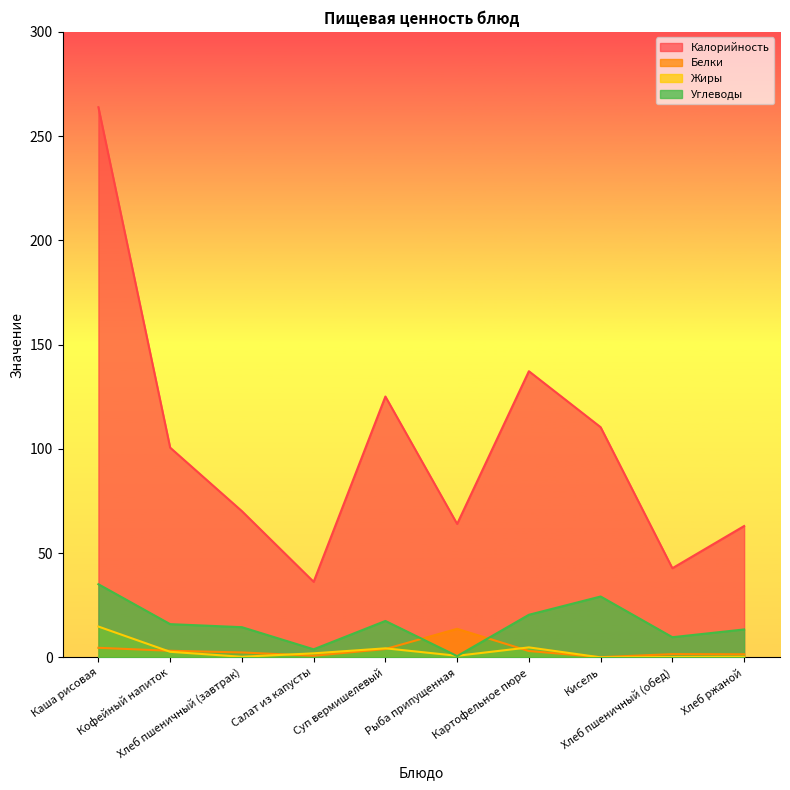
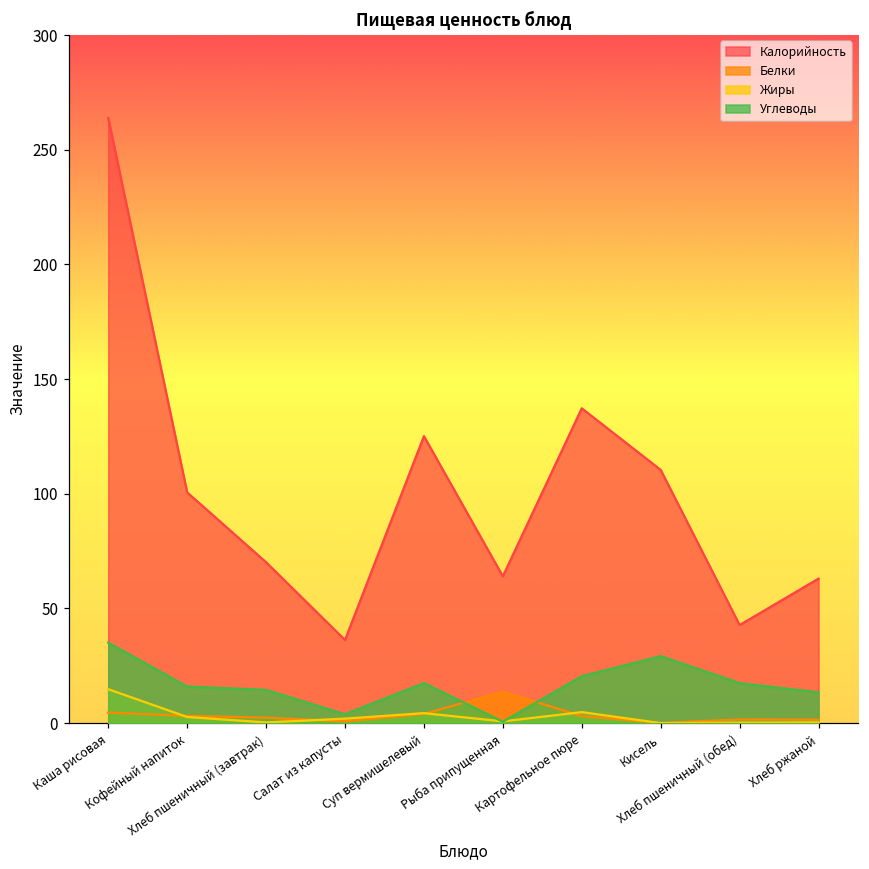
  {
    "Калорийность": {
      "Каша рисовая": 264,
      "Кофейный напиток": 101,
      "Хлеб пшеничный (завтрак)": 70,
      "Салат из капусты": 36,
      "Суп вермишелевый": 125,
      "Рыба припущенная": 64,
      "Картофельное пюре": 137,
      "Кисель": 110,
      "Хлеб пшеничный (обед)": 43,
      "Хлеб ржаной": 63
    },
    "Белки": {
      "Каша рисовая": 5,
      "Хлеб пшеничный (завтрак)": 2,
      "Рыба припущенная": 14,
      "Картофельное пюре": 3,
      "Хлеб пшеничный (обед)": 2
    },
    "Жиры": {
      "Каша рисовая": 15,
      "Хлеб пшеничный (завтрак)": 0,
      "Картофельное пюре": 5,
      "Хлеб пшеничный (обед)": 0
    },
    "Углеводы": {
      "Каша рисовая": 35,
      "Кофейный напиток": 16,
      "Хлеб пшеничный (завтрак)": 14,
      "Салат из капусты": 4,
      "Суп вермишелевый": 17,
      "Картофельное пюре": 20,
      "Кисель": 29,
-     "Хлеб пшеничный (обед)": 10,
+     "Хлеб пшеничный (обед)": 17,
      "Хлеб ржаной": 13
    }
  }
